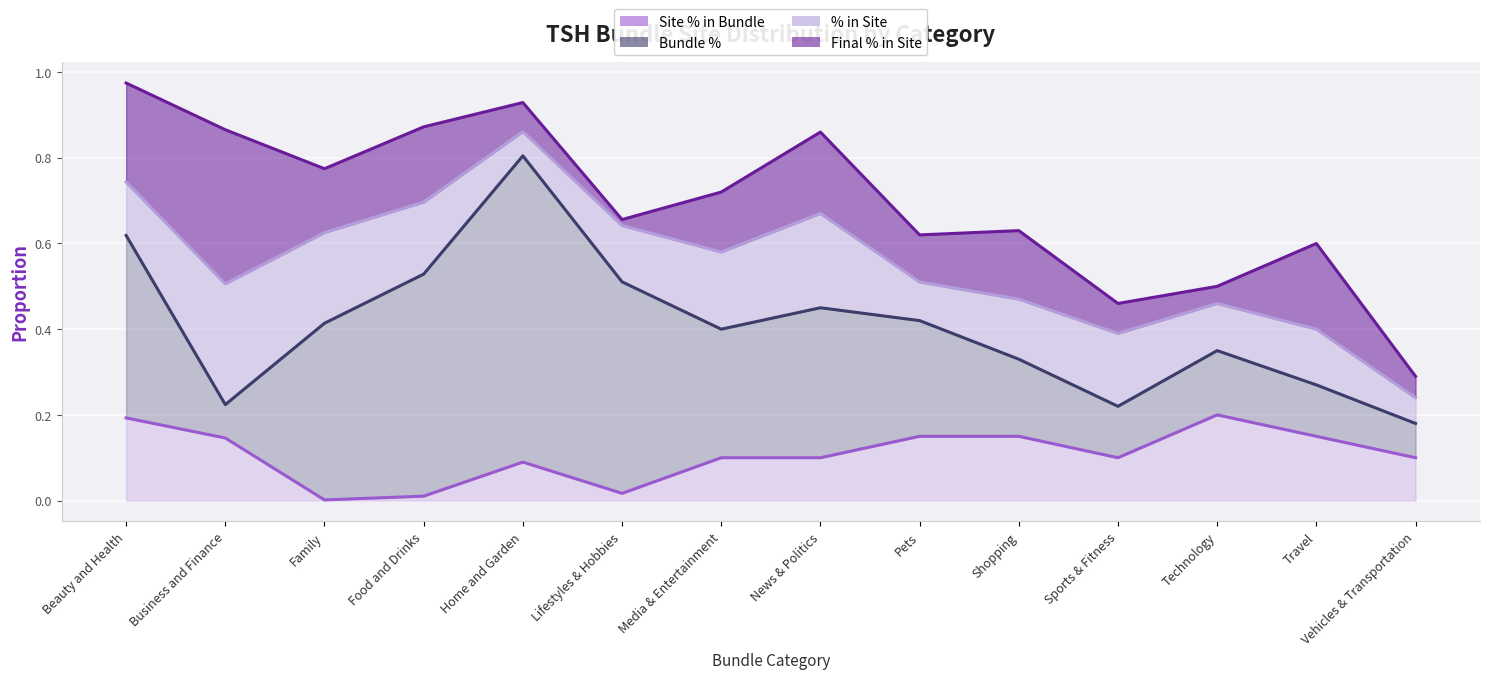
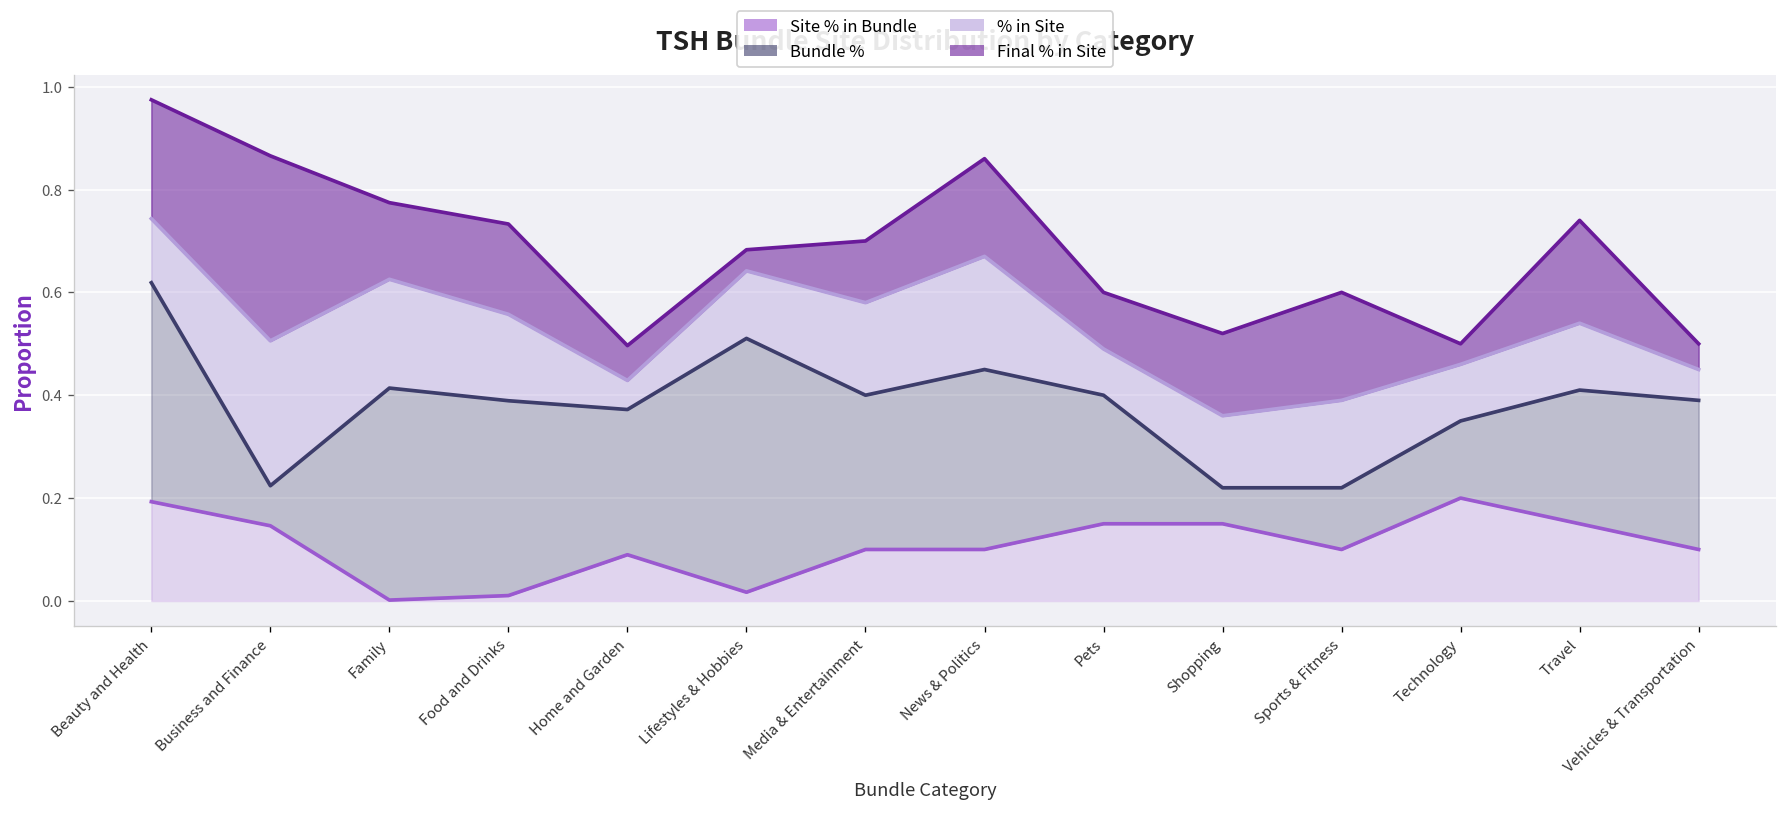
  {
    "Bundle %": {
      "Beauty and Health": 0.43,
      "Business and Finance": 0.08,
      "Family": 0.41,
-     "Food and Drinks": 0.52,
-     "Home and Garden": 0.71,
+     "Food and Drinks": 0.38,
+     "Home and Garden": 0.28,
      "Lifestyles & Hobbies": 0.49,
      "Media & Entertainment": 0.30,
      "News & Politics": 0.35,
-     "Pets": 0.27,
-     "Shopping": 0.18,
+     "Pets": 0.25,
+     "Shopping": 0.07,
      "Sports & Fitness": 0.12,
      "Technology": 0.15,
-     "Travel": 0.12,
-     "Vehicles & Transportation": 0.08
+     "Travel": 0.26,
+     "Vehicles & Transportation": 0.29
    },
    "Final % in Site": {
      "Beauty and Health": 0.23,
      "Business and Finance": 0.36,
      "Family": 0.15,
      "Food and Drinks": 0.18,
      "Home and Garden": 0.07,
-     "Lifestyles & Hobbies": 0.01,
-     "Media & Entertainment": 0.14,
+     "Lifestyles & Hobbies": 0.04,
+     "Media & Entertainment": 0.12,
      "News & Politics": 0.19,
      "Pets": 0.11,
      "Shopping": 0.16,
-     "Sports & Fitness": 0.07,
+     "Sports & Fitness": 0.21,
      "Technology": 0.04,
      "Travel": 0.20,
      "Vehicles & Transportation": 0.05
    }
  }
